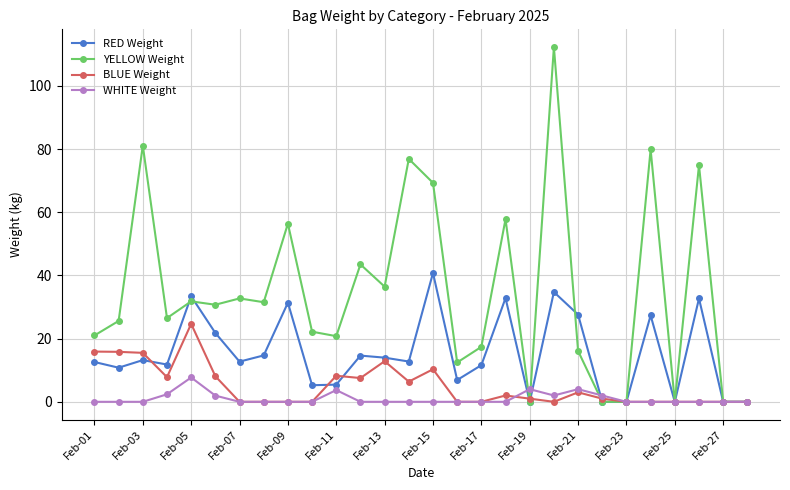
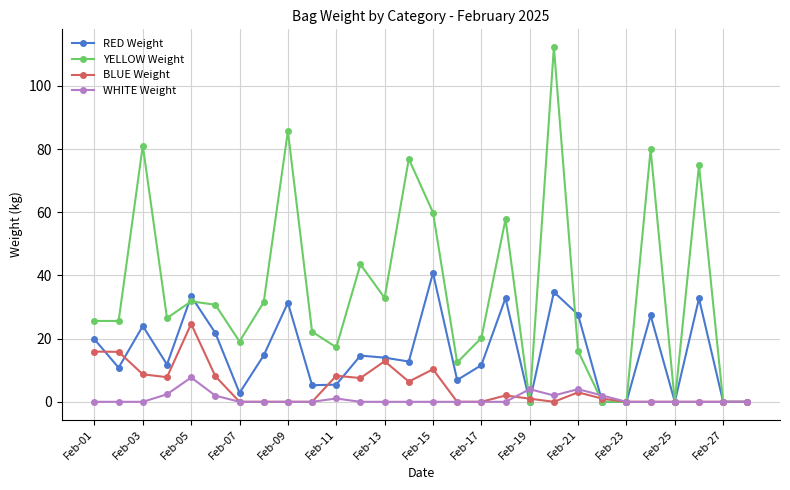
  {
    "RED Weight": {
-     "Feb-01": 13,
-     "Feb-03": 13,
+     "Feb-01": 20,
+     "Feb-03": 24,
      "Feb-05": 33,
-     "Feb-07": 13,
+     "Feb-07": 3,
      "Feb-09": 31,
      "Feb-11": 5,
      "Feb-13": 14,
      "Feb-15": 41,
      "Feb-17": 12,
      "Feb-21": 28
    },
    "YELLOW Weight": {
-     "Feb-01": 21,
+     "Feb-01": 26,
      "Feb-03": 81,
      "Feb-05": 32,
-     "Feb-07": 33,
-     "Feb-09": 56,
-     "Feb-11": 21,
-     "Feb-13": 36,
-     "Feb-15": 69,
-     "Feb-17": 17,
+     "Feb-07": 19,
+     "Feb-09": 86,
+     "Feb-11": 17,
+     "Feb-13": 33,
+     "Feb-15": 60,
+     "Feb-17": 20,
      "Feb-21": 16
    },
    "BLUE Weight": {
      "Feb-01": 16,
-     "Feb-03": 16,
+     "Feb-03": 9,
      "Feb-05": 25,
      "Feb-11": 8,
      "Feb-13": 13,
      "Feb-15": 10,
      "Feb-19": 1,
      "Feb-21": 3
    },
    "WHITE Weight": {
      "Feb-01": 0,
      "Feb-03": 0,
      "Feb-05": 8,
-     "Feb-11": 4,
+     "Feb-11": 1,
      "Feb-13": 0,
      "Feb-15": 0,
      "Feb-19": 4,
      "Feb-21": 4
    }
  }
